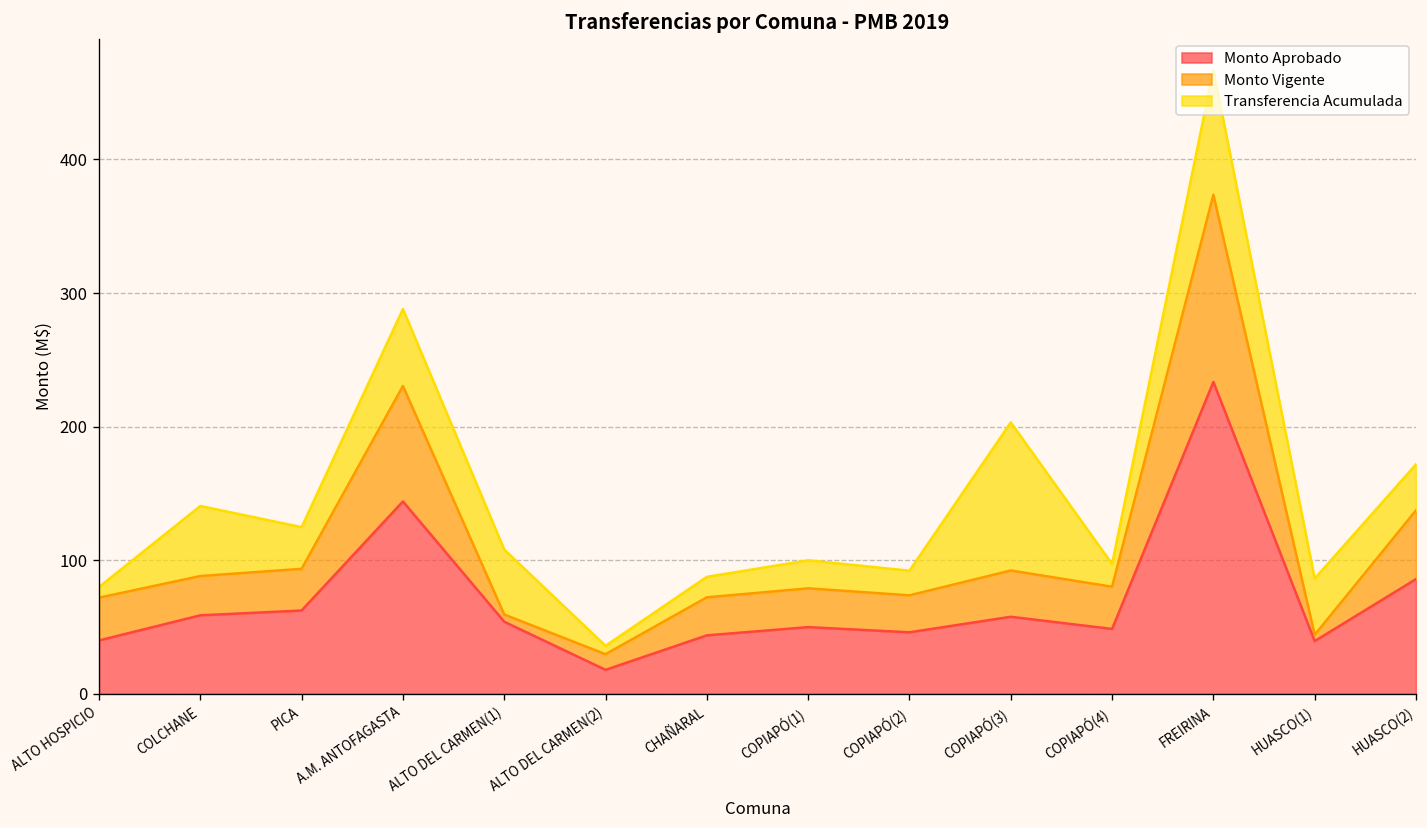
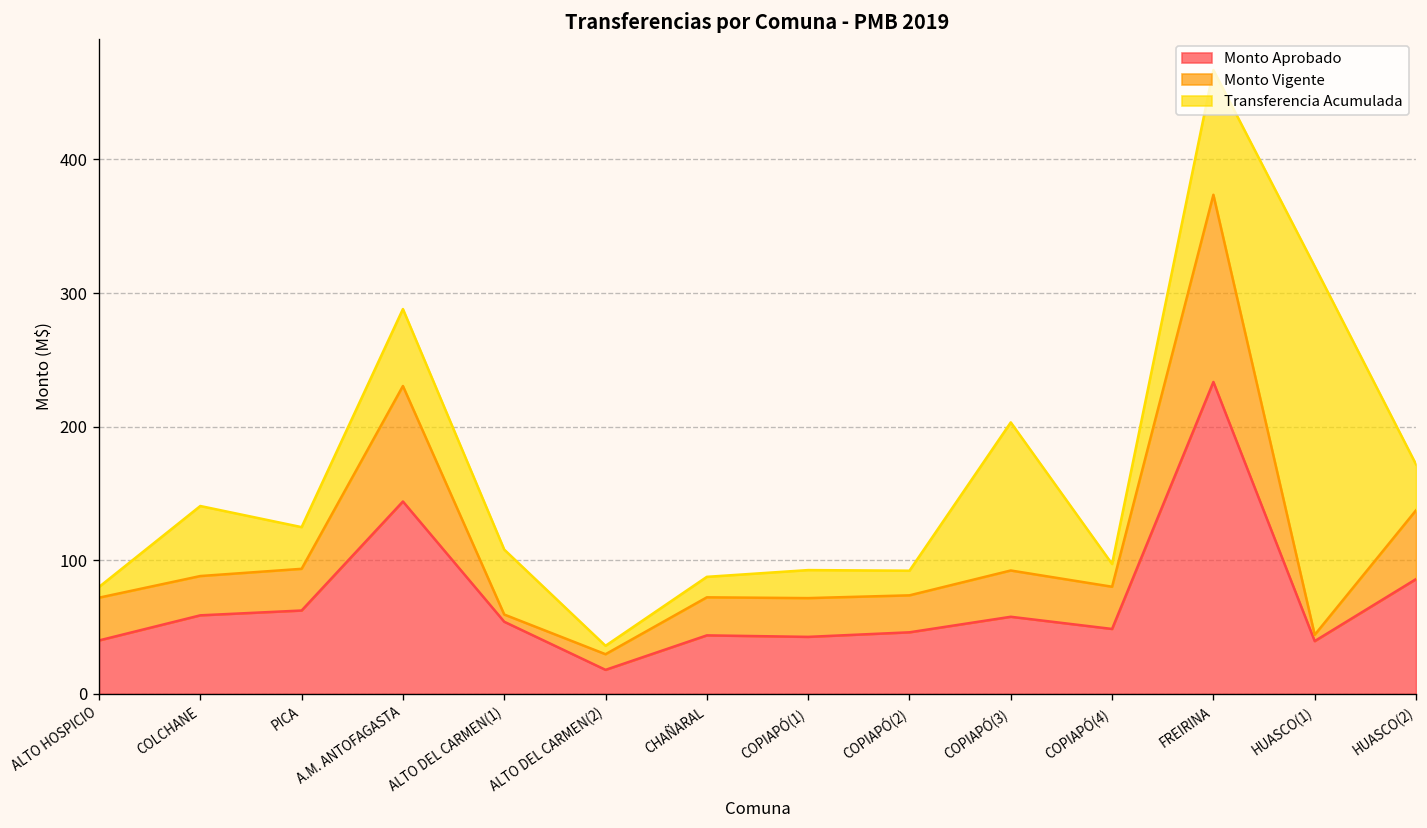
  {
    "Monto Aprobado": {
      "ALTO HOSPICIO": 40,
      "COLCHANE": 59,
      "PICA": 62,
      "A.M. ANTOFAGASTA": 144,
      "ALTO DEL CARMEN(1)": 54,
      "ALTO DEL CARMEN(2)": 18,
      "CHAÑARAL": 44,
-     "COPIAPÓ(1)": 50,
+     "COPIAPÓ(1)": 43,
      "COPIAPÓ(2)": 46,
      "COPIAPÓ(3)": 58,
      "COPIAPÓ(4)": 49,
      "FREIRINA": 233,
      "HUASCO(1)": 40,
      "HUASCO(2)": 86
    },
    "Monto Vigente": {
      "ALTO HOSPICIO": 32,
      "COLCHANE": 29,
      "PICA": 31,
      "A.M. ANTOFAGASTA": 86,
      "ALTO DEL CARMEN(1)": 5,
      "ALTO DEL CARMEN(2)": 12,
      "CHAÑARAL": 28,
      "COPIAPÓ(1)": 29,
      "COPIAPÓ(2)": 28,
      "COPIAPÓ(3)": 35,
      "COPIAPÓ(4)": 32,
      "FREIRINA": 140,
      "HUASCO(1)": 5,
      "HUASCO(2)": 51
    },
    "Transferencia Acumulada": {
      "ALTO HOSPICIO": 8,
      "COLCHANE": 52,
      "PICA": 31,
      "A.M. ANTOFAGASTA": 58,
      "ALTO DEL CARMEN(1)": 49,
      "ALTO DEL CARMEN(2)": 6,
      "CHAÑARAL": 15,
      "COPIAPÓ(1)": 21,
      "COPIAPÓ(2)": 18,
      "COPIAPÓ(3)": 111,
      "COPIAPÓ(4)": 17,
-     "HUASCO(1)": 42,
+     "HUASCO(1)": 276,
      "HUASCO(2)": 34
    }
  }
